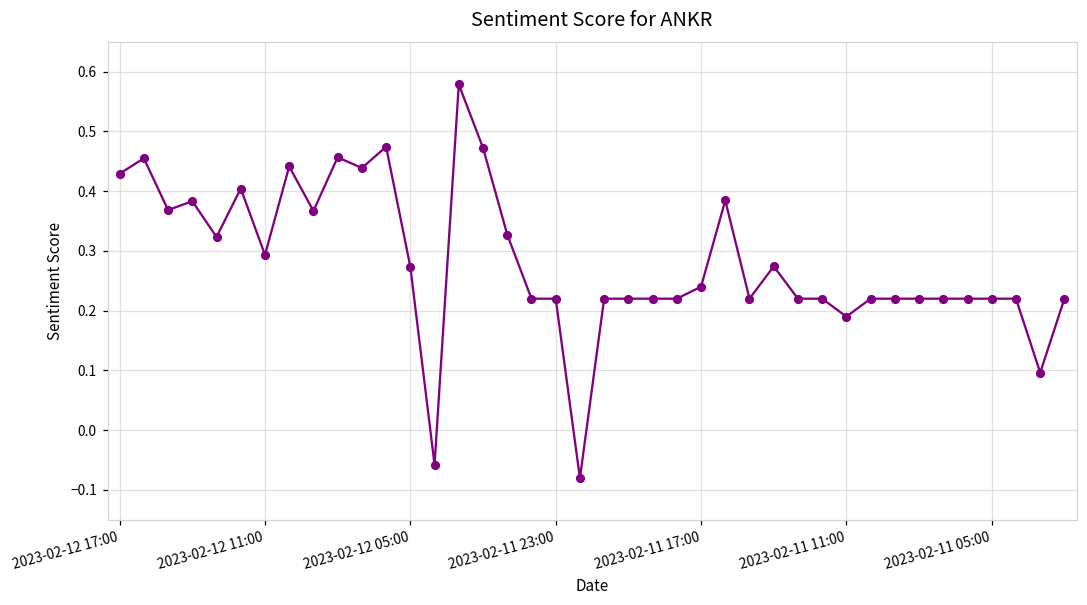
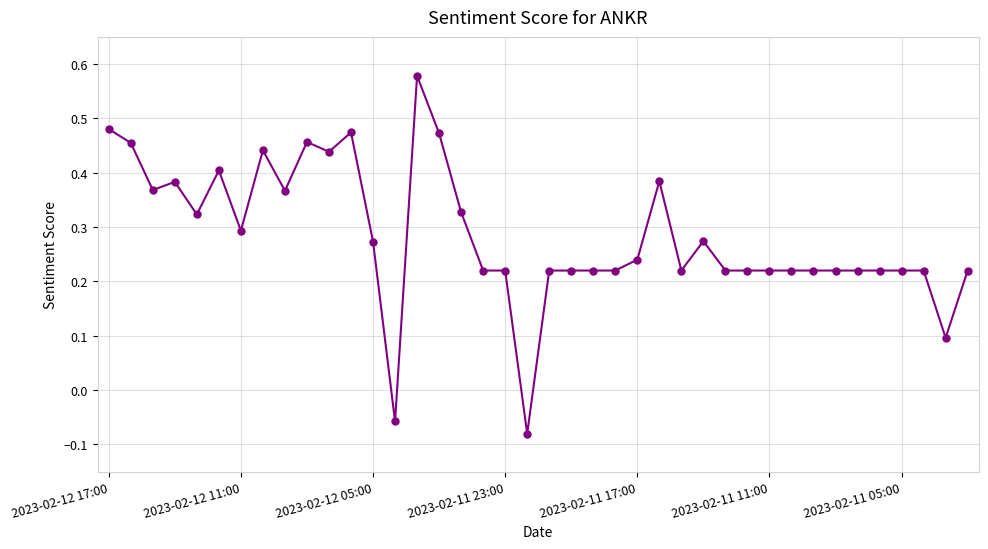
  {
-   "2023-02-12 17:00": 0.43,
+   "2023-02-12 17:00": 0.48,
    "2023-02-12 11:00": 0.29,
    "2023-02-12 05:00": 0.27,
    "2023-02-11 23:00": 0.22,
    "2023-02-11 17:00": 0.24,
-   "2023-02-11 11:00": 0.19,
+   "2023-02-11 11:00": 0.22,
    "2023-02-11 05:00": 0.22
  }
